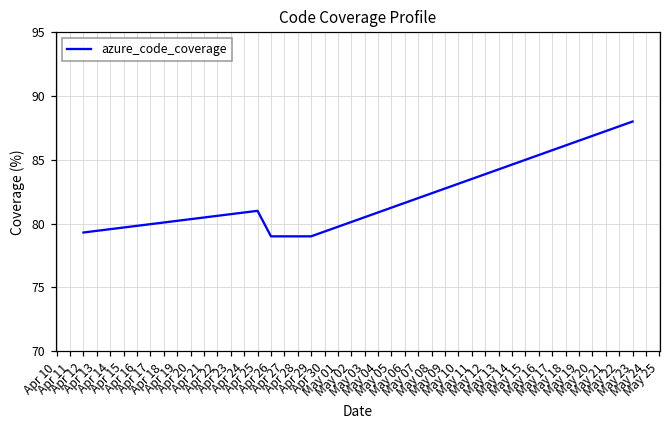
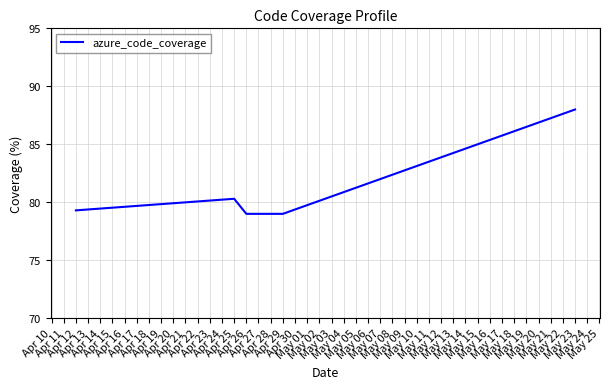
  {
    "Apr 12": 79.3,
-   "Apr 25": 81.0,
+   "Apr 25": 80.3,
    "Apr 26": 79.0,
    "Apr 29": 79.0,
    "May 23": 88.0
  }
